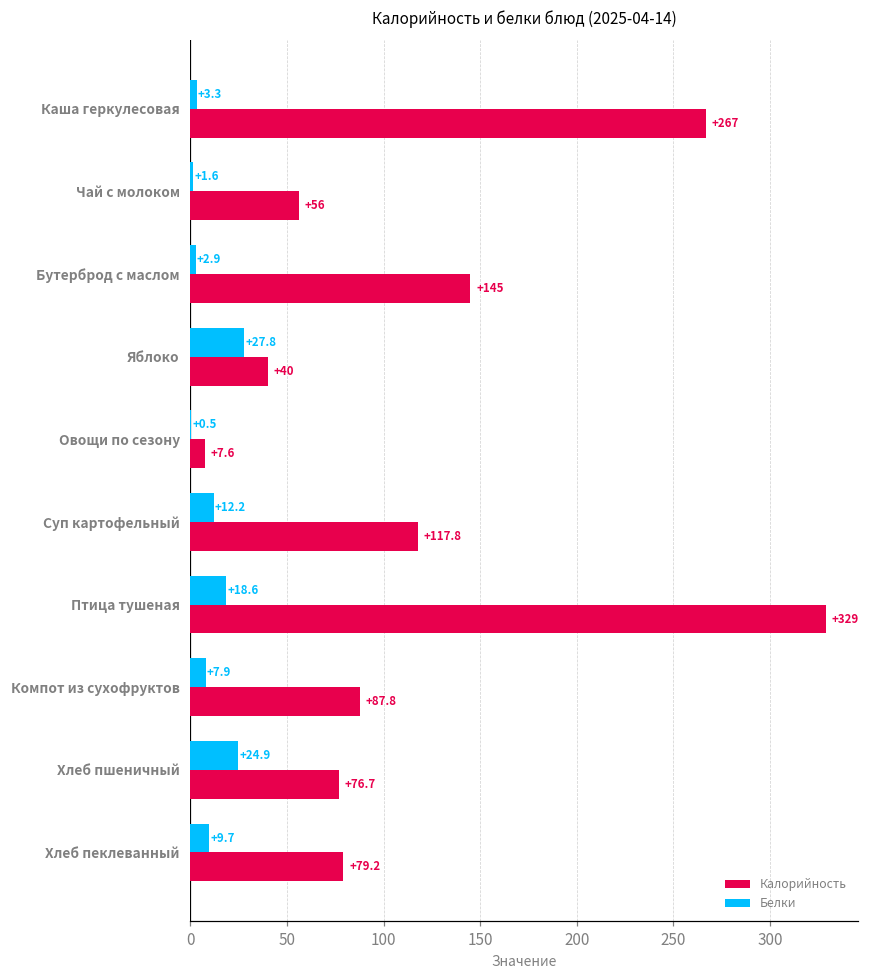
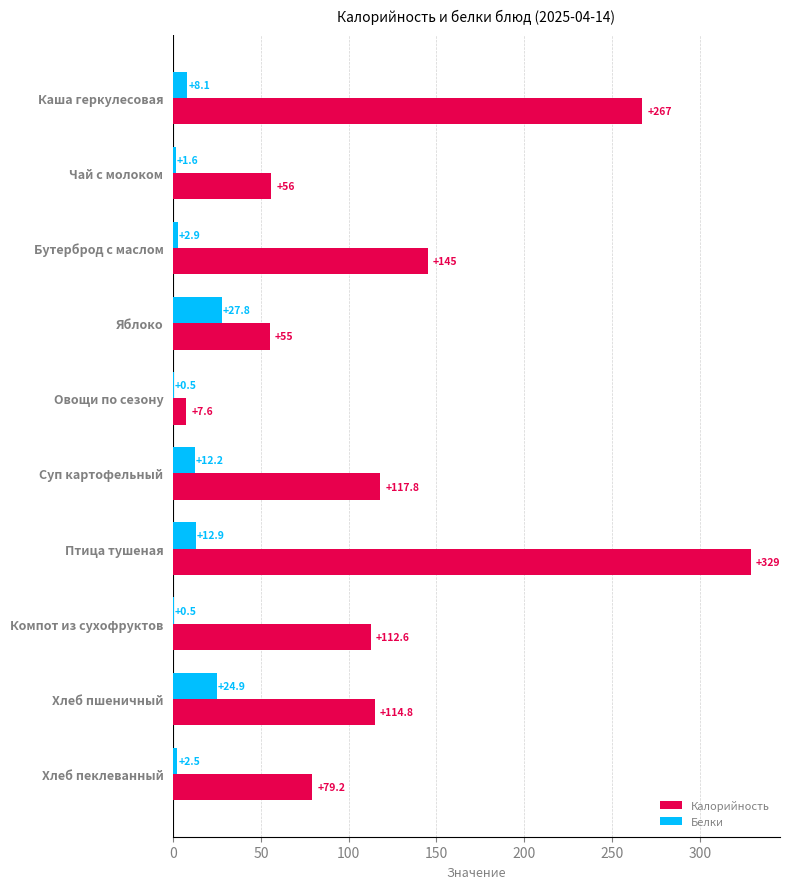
  {
    "Калорийность": {
      "Каша геркулесовая": "+267",
      "Чай с молоком": "+56",
      "Бутерброд с маслом": "+145",
-     "Яблоко": "+40",
+     "Яблоко": "+55",
      "Овощи по сезону": "+7.6",
      "Суп картофельный": "+117.8",
      "Птица тушеная": "+329",
-     "Компот из сухофруктов": "+87.8",
-     "Хлеб пшеничный": "+76.7",
+     "Компот из сухофруктов": "+112.6",
+     "Хлеб пшеничный": "+114.8",
      "Хлеб пеклеванный": "+79.2"
    },
    "Белки": {
-     "Каша геркулесовая": "+3.3",
+     "Каша геркулесовая": "+8.1",
      "Чай с молоком": "+1.6",
      "Бутерброд с маслом": "+2.9",
      "Яблоко": "+27.8",
      "Овощи по сезону": "+0.5",
      "Суп картофельный": "+12.2",
-     "Птица тушеная": "+18.6",
-     "Компот из сухофруктов": "+7.9",
+     "Птица тушеная": "+12.9",
+     "Компот из сухофруктов": "+0.5",
      "Хлеб пшеничный": "+24.9",
-     "Хлеб пеклеванный": "+9.7"
+     "Хлеб пеклеванный": "+2.5"
    }
  }
